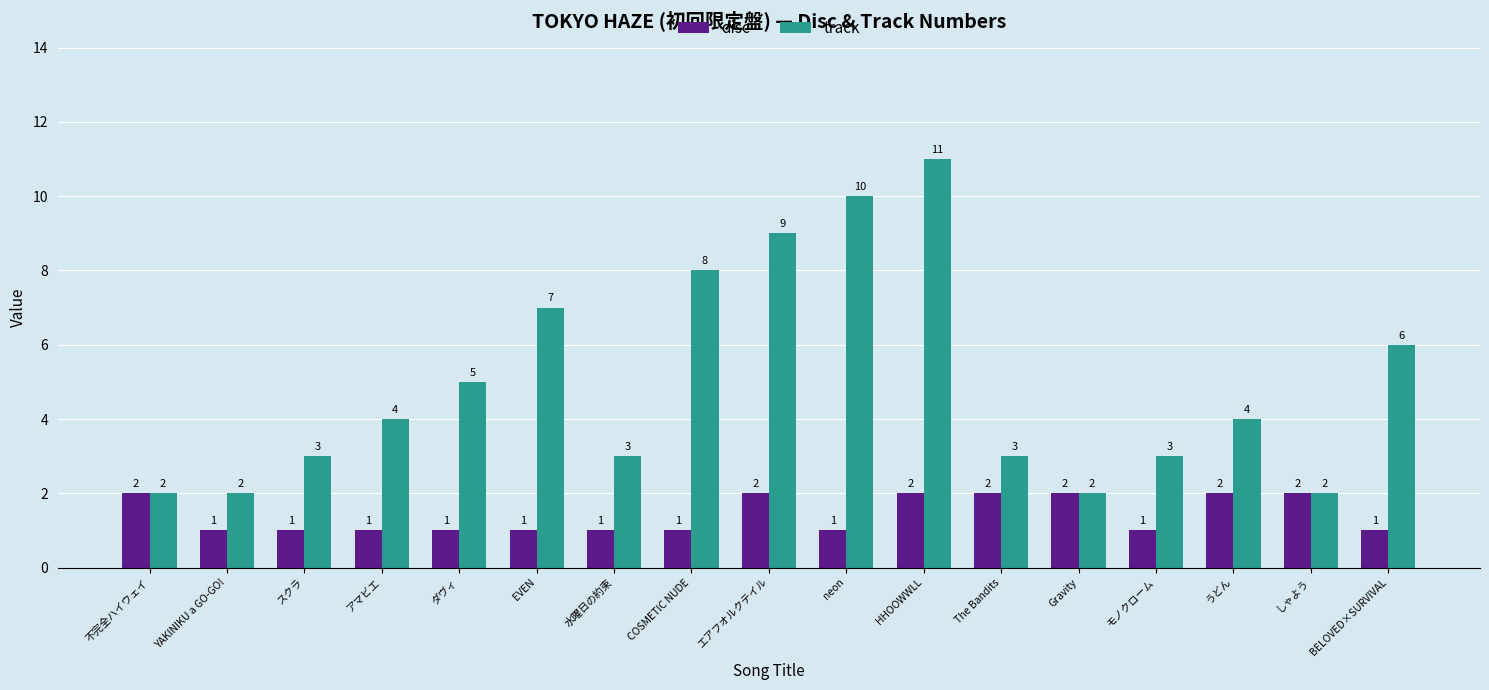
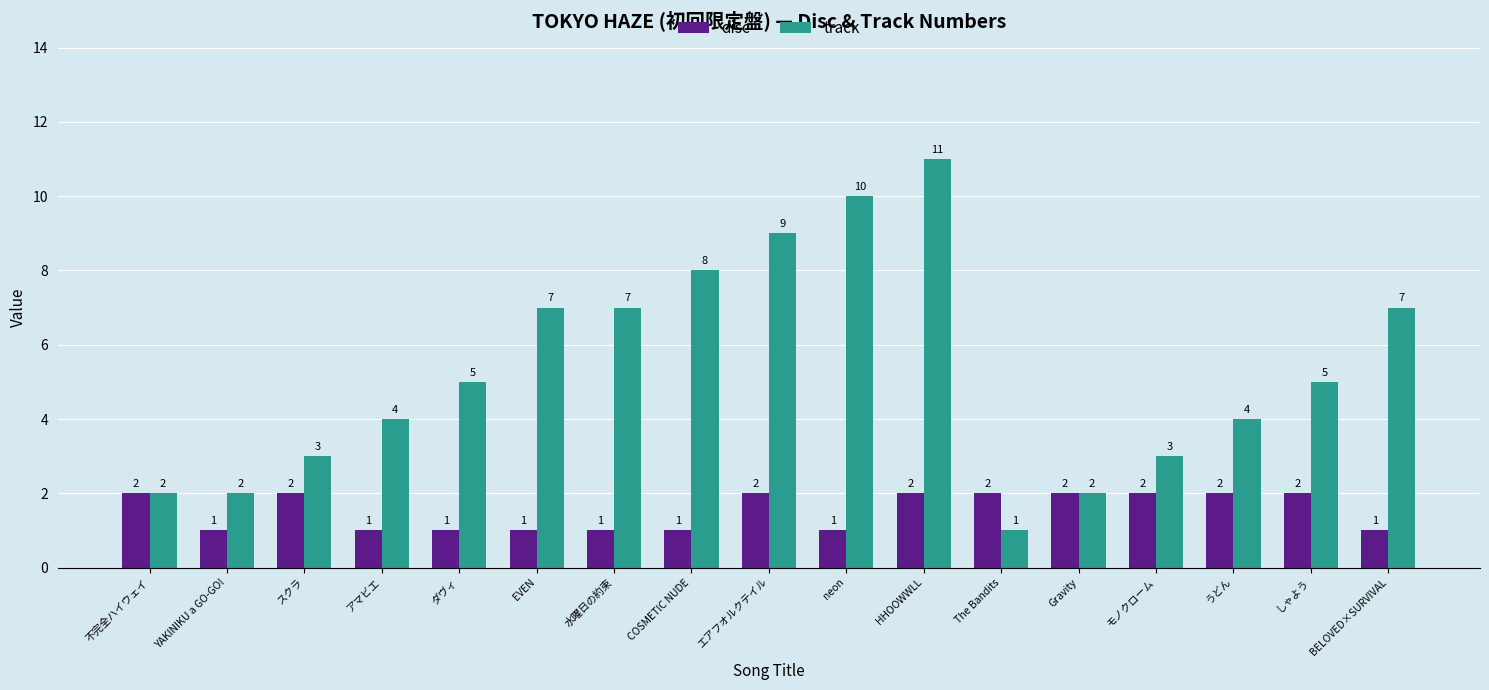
  {
    "disc": {
      "不完全ハイウェイ": 2,
      "YAKINIKU a GO-GO!": 1,
-     "スクラ": 1,
+     "スクラ": 2,
      "アマビエ": 1,
      "ダヴィ": 1,
      "EVEN": 1,
      "水曜日の約束": 1,
      "COSMETIC NUDE": 1,
      "エアフオルクテイル": 2,
      "neon": 1,
      "HHOOWWLL": 2,
      "The Bandits": 2,
      "Gravity": 2,
-     "モノクローム": 1,
+     "モノクローム": 2,
      "うどん": 2,
      "しゃよう": 2,
      "BELOVED×SURVIVAL": 1
    },
    "track": {
      "不完全ハイウェイ": 2,
      "YAKINIKU a GO-GO!": 2,
      "スクラ": 3,
      "アマビエ": 4,
      "ダヴィ": 5,
      "EVEN": 7,
-     "水曜日の約束": 3,
+     "水曜日の約束": 7,
      "COSMETIC NUDE": 8,
      "エアフオルクテイル": 9,
      "neon": 10,
      "HHOOWWLL": 11,
-     "The Bandits": 3,
+     "The Bandits": 1,
      "Gravity": 2,
      "モノクローム": 3,
      "うどん": 4,
-     "しゃよう": 2,
-     "BELOVED×SURVIVAL": 6
+     "しゃよう": 5,
+     "BELOVED×SURVIVAL": 7
    }
  }
